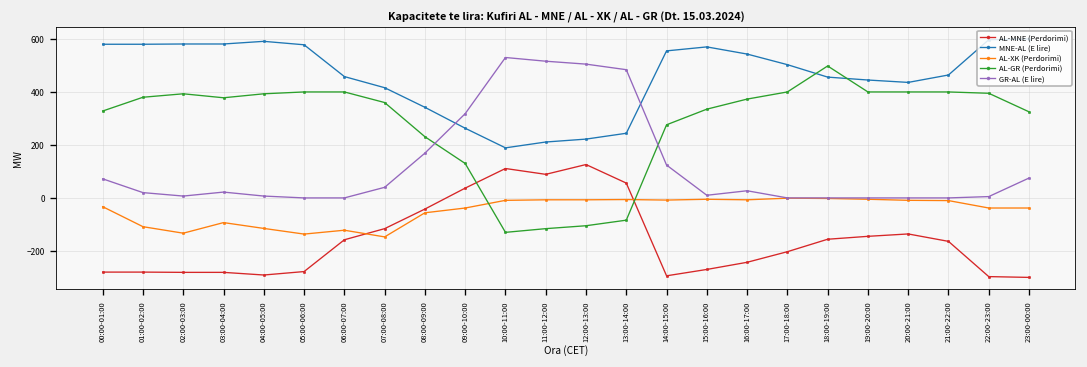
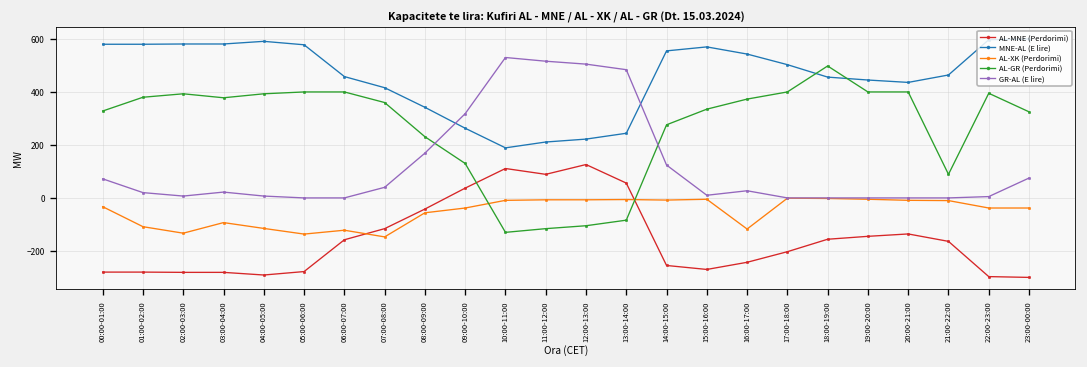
  {
    "AL-MNE (Perdorimi)": {
      "00:00-01:00": -280,
      "01:00-02:00": -280,
      "02:00-03:00": -280,
      "03:00-04:00": -280,
      "04:00-05:00": -290,
      "05:00-06:00": -280,
      "06:00-07:00": -160,
      "07:00-08:00": -120,
      "08:00-09:00": -40,
      "09:00-10:00": 40,
      "10:00-11:00": 110,
      "11:00-12:00": 90,
      "12:00-13:00": 130,
      "13:00-14:00": 60,
-     "14:00-15:00": -290,
+     "14:00-15:00": -260,
      "15:00-16:00": -270,
      "16:00-17:00": -240,
      "17:00-18:00": -200,
      "18:00-19:00": -160,
      "19:00-20:00": -150,
      "20:00-21:00": -140,
      "21:00-22:00": -160,
      "22:00-23:00": -300,
      "23:00-00:00": -300
    },
    "MNE-AL (E lire)": {
      "00:00-01:00": 580,
      "01:00-02:00": 580,
      "02:00-03:00": 580,
      "03:00-04:00": 580,
      "04:00-05:00": 590,
      "05:00-06:00": 580,
      "06:00-07:00": 460,
      "07:00-08:00": 420,
      "08:00-09:00": 340,
      "09:00-10:00": 260,
      "10:00-11:00": 190,
      "11:00-12:00": 210,
      "12:00-13:00": 220,
      "13:00-14:00": 240,
      "14:00-15:00": 560,
      "15:00-16:00": 570,
      "16:00-17:00": 540,
      "17:00-18:00": 500,
      "18:00-19:00": 460,
      "19:00-20:00": 450,
      "20:00-21:00": 440,
      "21:00-22:00": 460
    },
    "AL-XK (Perdorimi)": {
      "00:00-01:00": -30,
      "01:00-02:00": -110,
      "02:00-03:00": -130,
      "03:00-04:00": -90,
      "04:00-05:00": -120,
      "05:00-06:00": -140,
      "06:00-07:00": -120,
      "07:00-08:00": -150,
      "08:00-09:00": -60,
      "09:00-10:00": -40,
      "10:00-11:00": -10,
      "11:00-12:00": -10,
      "12:00-13:00": -10,
      "13:00-14:00": -10,
      "14:00-15:00": -10,
      "15:00-16:00": -10,
-     "16:00-17:00": -10,
+     "16:00-17:00": -120,
      "22:00-23:00": -40,
      "23:00-00:00": -40
    },
    "AL-GR (Perdorimi)": {
      "00:00-01:00": 330,
      "01:00-02:00": 380,
      "02:00-03:00": 390,
      "03:00-04:00": 380,
      "04:00-05:00": 390,
      "05:00-06:00": 400,
      "06:00-07:00": 400,
      "07:00-08:00": 360,
      "08:00-09:00": 230,
      "09:00-10:00": 130,
      "10:00-11:00": -130,
      "11:00-12:00": -120,
      "12:00-13:00": -110,
      "13:00-14:00": -80,
      "14:00-15:00": 280,
      "15:00-16:00": 340,
      "16:00-17:00": 370,
      "17:00-18:00": 400,
      "18:00-19:00": 500,
      "19:00-20:00": 400,
      "20:00-21:00": 400,
-     "21:00-22:00": 400,
+     "21:00-22:00": 90,
      "23:00-00:00": 330
    },
    "GR-AL (E lire)": {
      "00:00-01:00": 70,
      "01:00-02:00": 20,
      "02:00-03:00": 10,
      "03:00-04:00": 20,
      "04:00-05:00": 10,
      "05:00-06:00": 0,
      "06:00-07:00": 0,
      "07:00-08:00": 40,
      "08:00-09:00": 170,
      "09:00-10:00": 320,
      "10:00-11:00": 530,
      "11:00-12:00": 520,
      "12:00-13:00": 510,
      "13:00-14:00": 480,
      "14:00-15:00": 120,
      "15:00-16:00": 10,
      "16:00-17:00": 30,
      "22:00-23:00": 10,
      "23:00-00:00": 80
    }
  }
